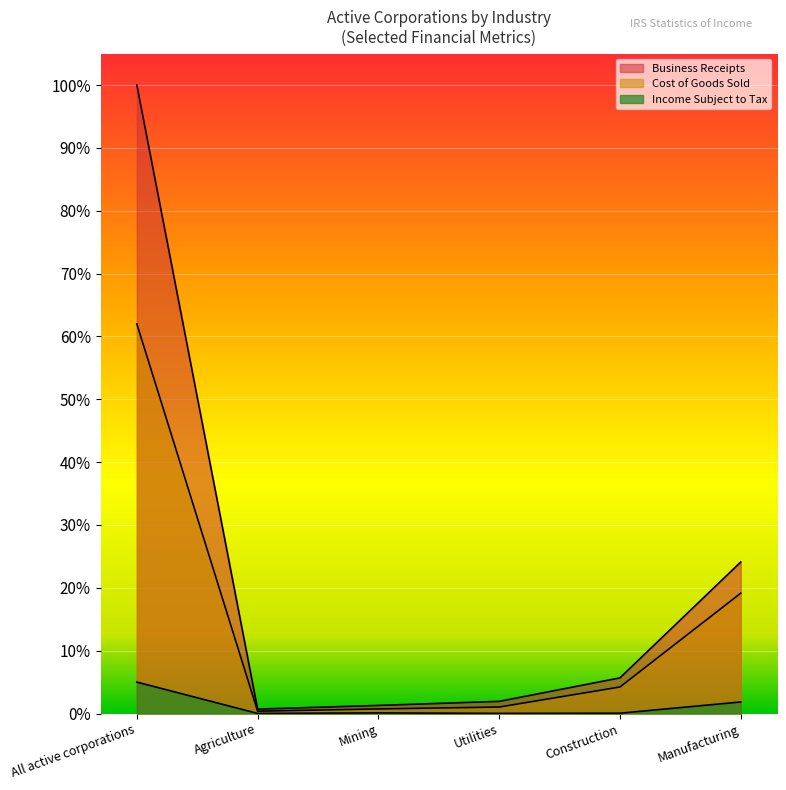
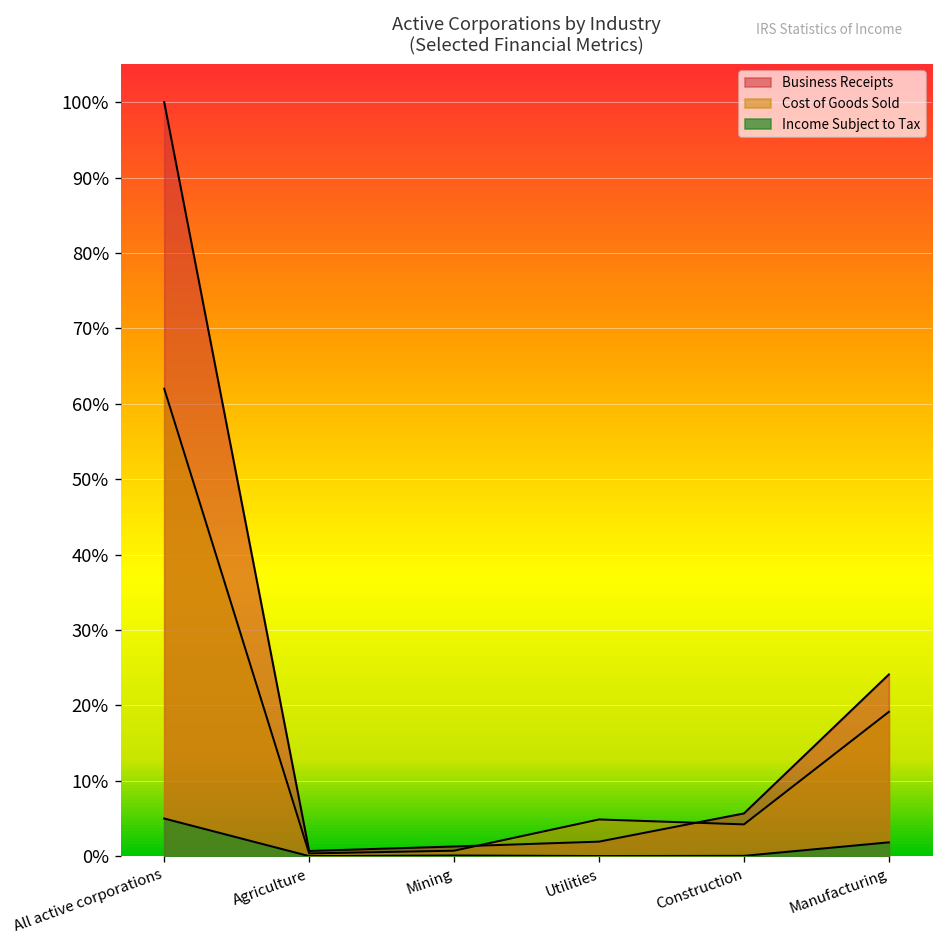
  {
    "Business Receipts": {
      "All active corporations": "100%",
      "Mining": "1%",
      "Utilities": "2%",
      "Construction": "6%",
      "Manufacturing": "24%"
    },
    "Cost of Goods Sold": {
      "All active corporations": "62%",
      "Mining": "1%",
-     "Utilities": "1%",
+     "Utilities": "5%",
      "Construction": "4%",
      "Manufacturing": "19%"
    },
    "Income Subject to Tax": {
      "All active corporations": "5%",
      "Mining": "0%",
      "Utilities": "0%",
      "Construction": "0%",
      "Manufacturing": "2%"
    }
  }
